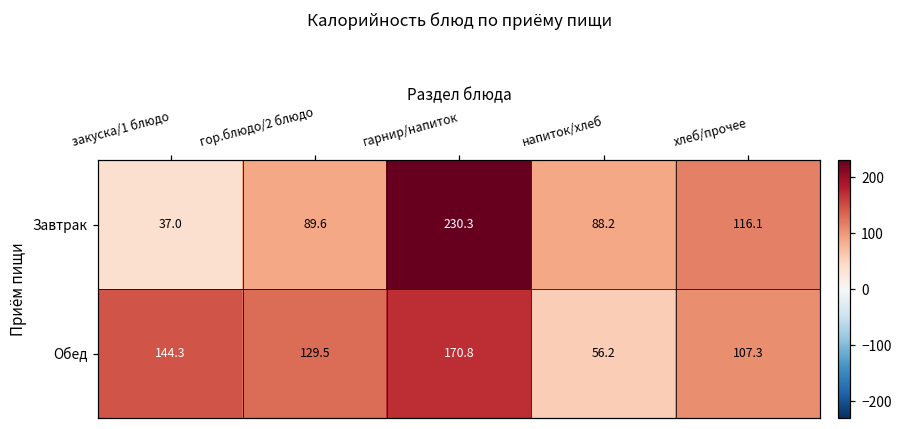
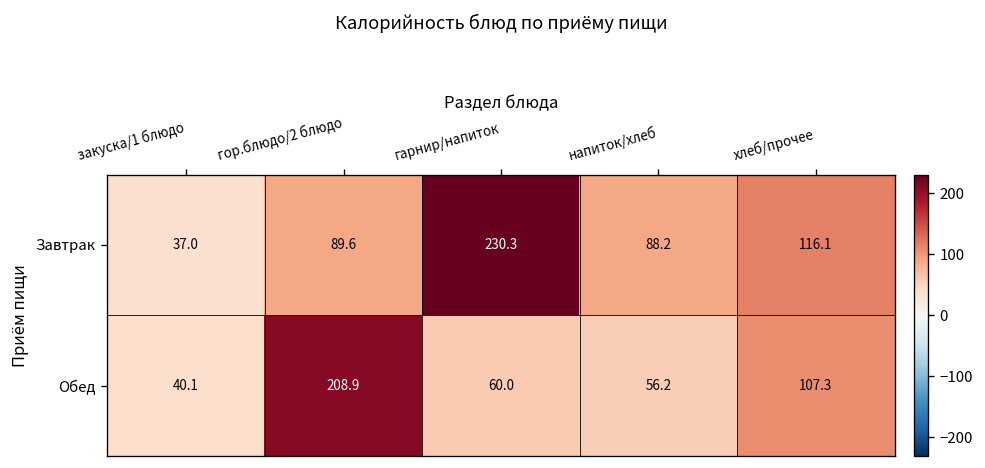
  {
    "Завтрак": {
      "закуска/1 блюдо": 37.0,
      "гор.блюдо/2 блюдо": 89.6,
      "гарнир/напиток": 230.3,
      "напиток/хлеб": 88.2,
      "хлеб/прочее": 116.1
    },
    "Обед": {
-     "закуска/1 блюдо": 144.3,
-     "гор.блюдо/2 блюдо": 129.5,
-     "гарнир/напиток": 170.8,
+     "закуска/1 блюдо": 40.1,
+     "гор.блюдо/2 блюдо": 208.9,
+     "гарнир/напиток": 60.0,
      "напиток/хлеб": 56.2,
      "хлеб/прочее": 107.3
    }
  }
